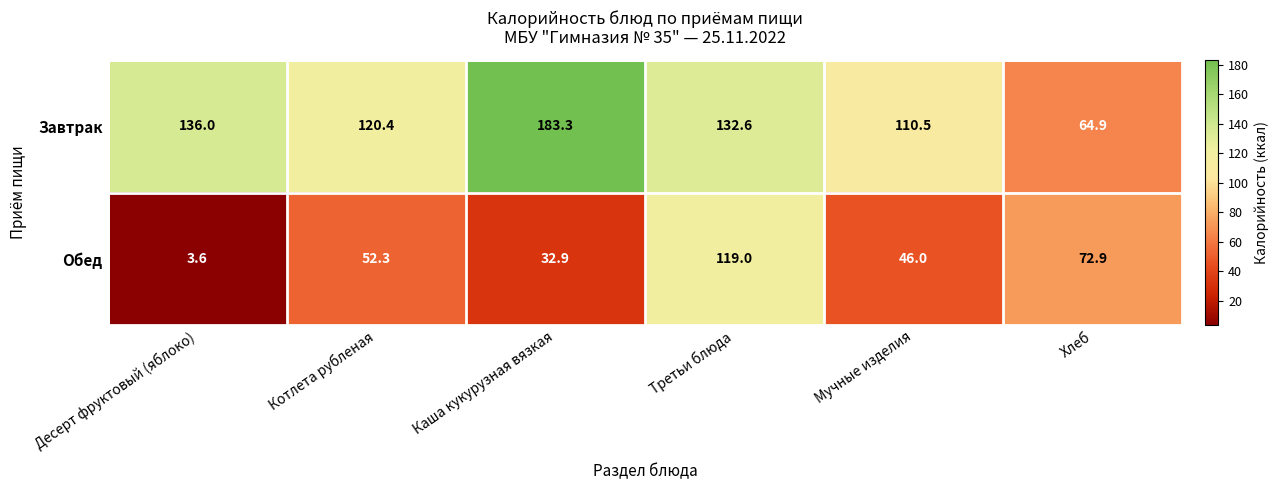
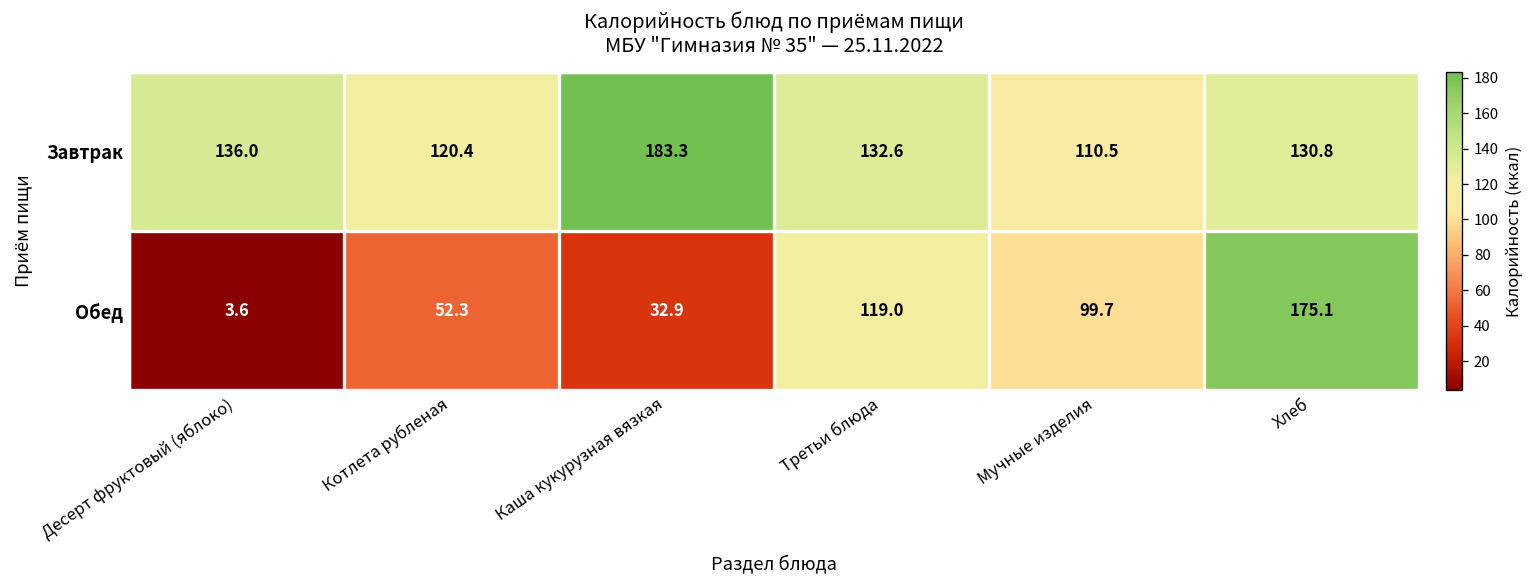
  {
    "Завтрак": {
      "Десерт фруктовый (яблоко)": 136.0,
      "Котлета рубленая": 120.4,
      "Каша кукурузная вязкая": 183.3,
      "Третьи блюда": 132.6,
      "Мучные изделия": 110.5,
-     "Хлеб": 64.9
+     "Хлеб": 130.8
    },
    "Обед": {
      "Десерт фруктовый (яблоко)": 3.6,
      "Котлета рубленая": 52.3,
      "Каша кукурузная вязкая": 32.9,
      "Третьи блюда": 119.0,
-     "Мучные изделия": 46.0,
-     "Хлеб": 72.9
+     "Мучные изделия": 99.7,
+     "Хлеб": 175.1
    }
  }
